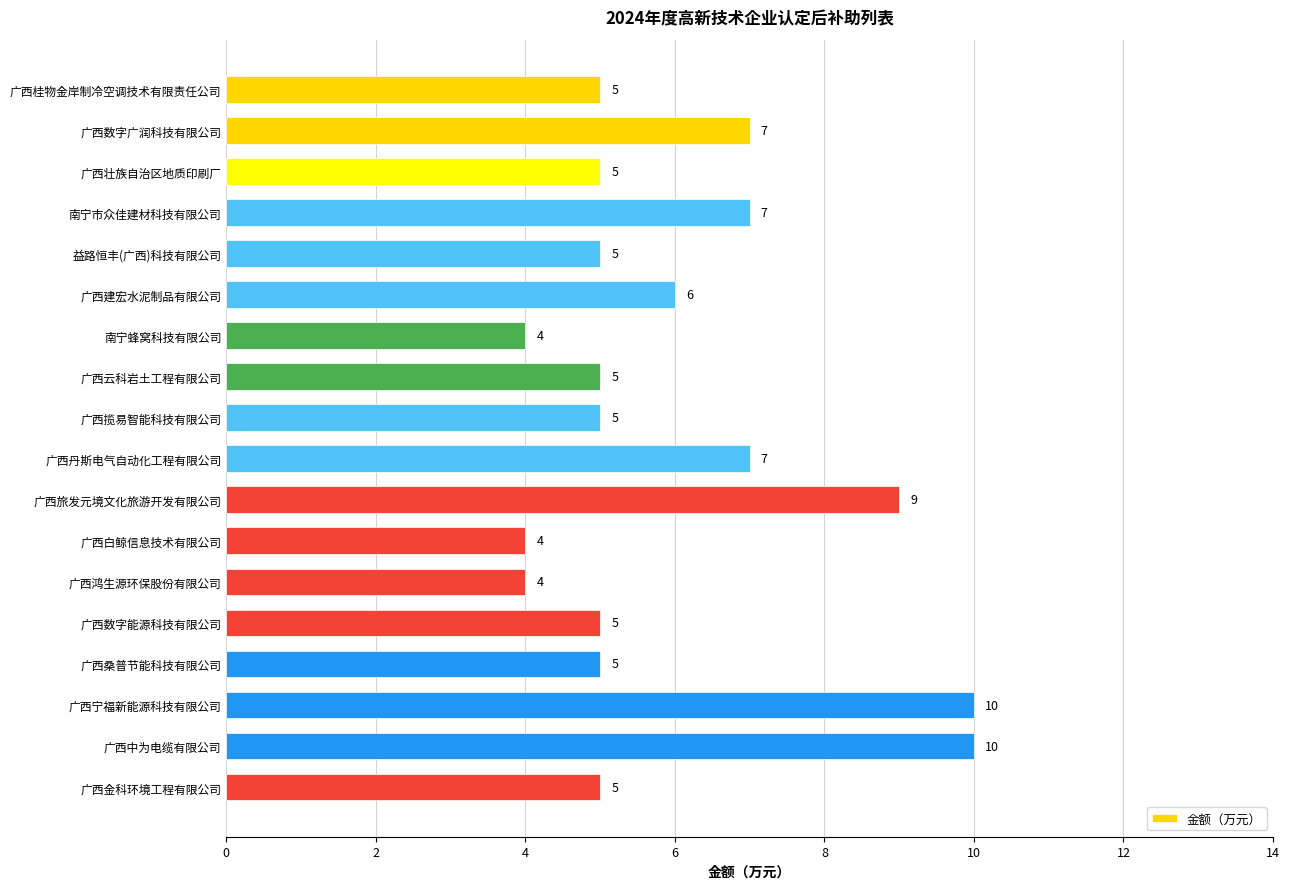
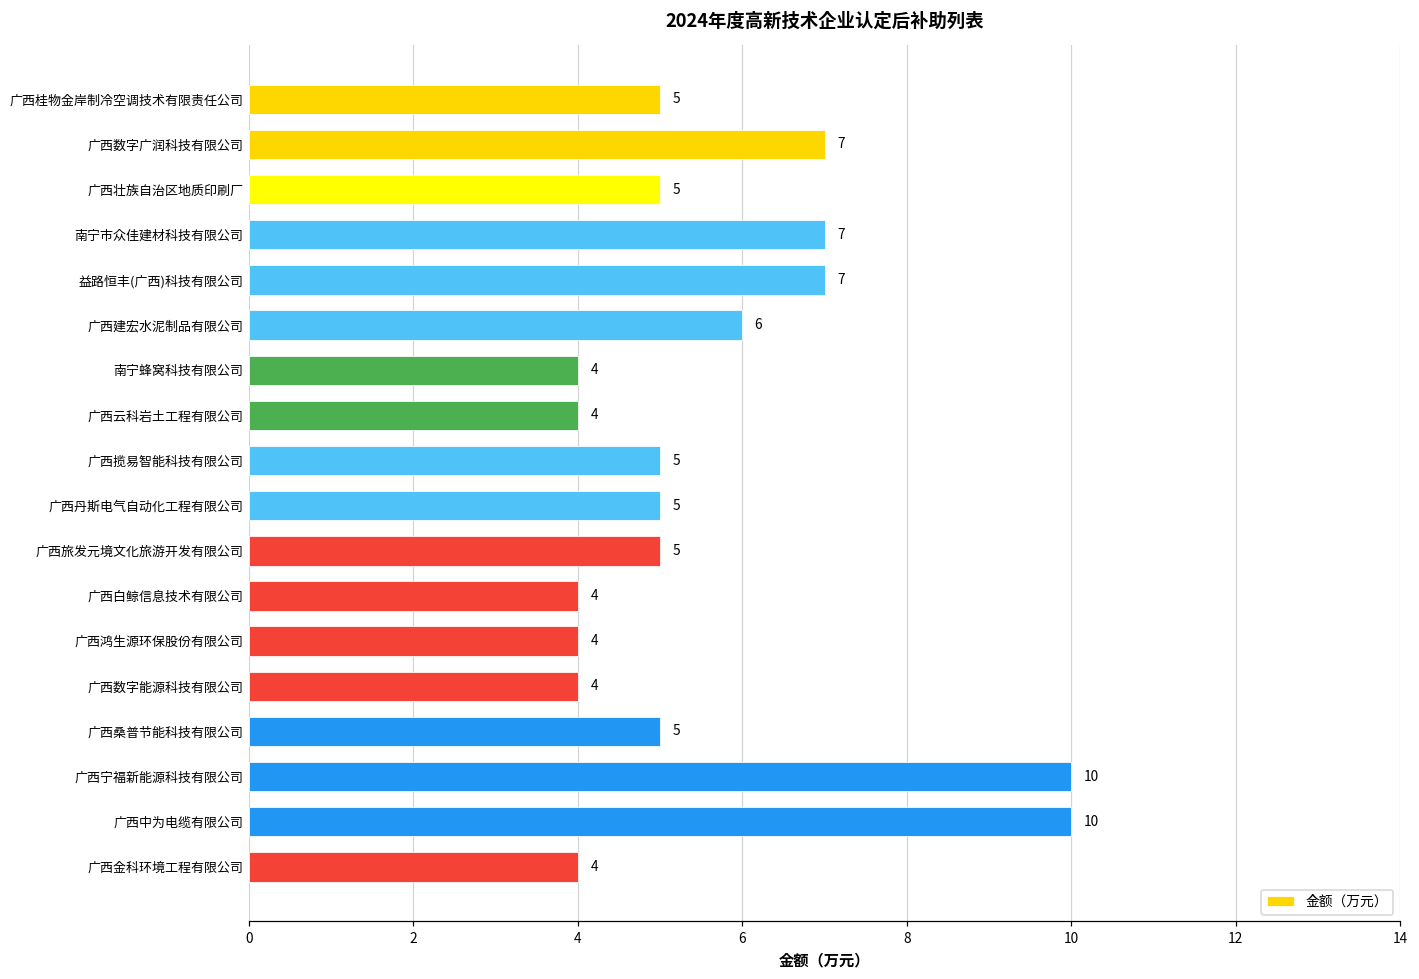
  {
    "广西桂物金岸制冷空调技术有限责任公司": 5,
    "广西数字广润科技有限公司": 7,
    "广西壮族自治区地质印刷厂": 5,
    "南宁市众佳建材科技有限公司": 7,
-   "益路恒丰(广西)科技有限公司": 5,
+   "益路恒丰(广西)科技有限公司": 7,
    "广西建宏水泥制品有限公司": 6,
    "南宁蜂窝科技有限公司": 4,
-   "广西云科岩土工程有限公司": 5,
+   "广西云科岩土工程有限公司": 4,
    "广西揽易智能科技有限公司": 5,
-   "广西丹斯电气自动化工程有限公司": 7,
-   "广西旅发元境文化旅游开发有限公司": 9,
+   "广西丹斯电气自动化工程有限公司": 5,
+   "广西旅发元境文化旅游开发有限公司": 5,
    "广西白鲸信息技术有限公司": 4,
    "广西鸿生源环保股份有限公司": 4,
-   "广西数字能源科技有限公司": 5,
+   "广西数字能源科技有限公司": 4,
    "广西桑普节能科技有限公司": 5,
    "广西宁福新能源科技有限公司": 10,
    "广西中为电缆有限公司": 10,
-   "广西金科环境工程有限公司": 5
+   "广西金科环境工程有限公司": 4
  }
